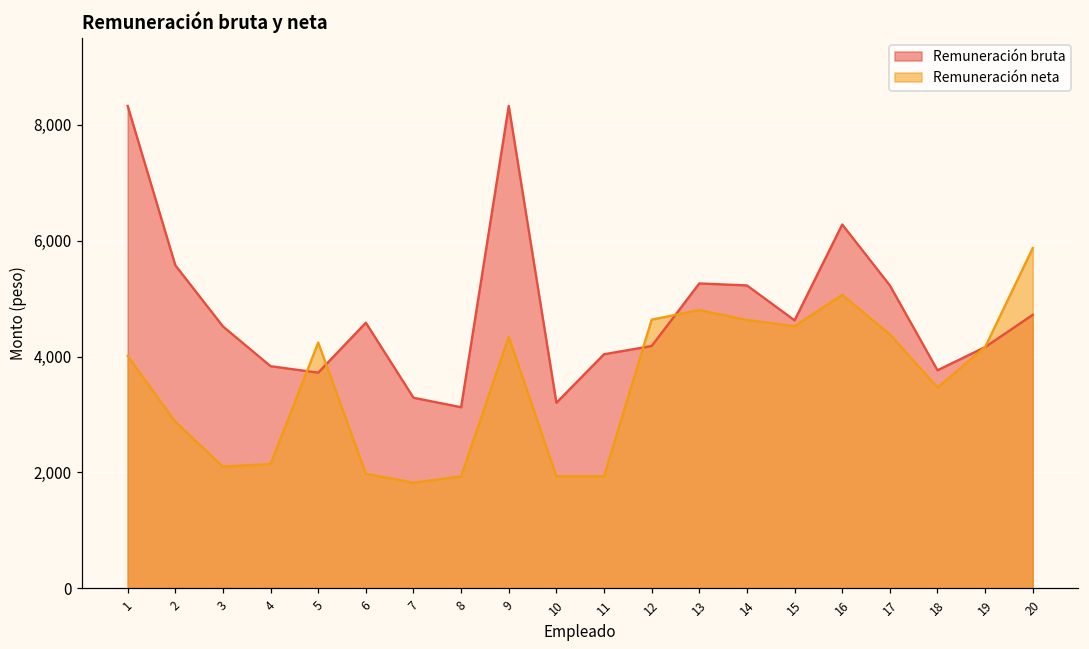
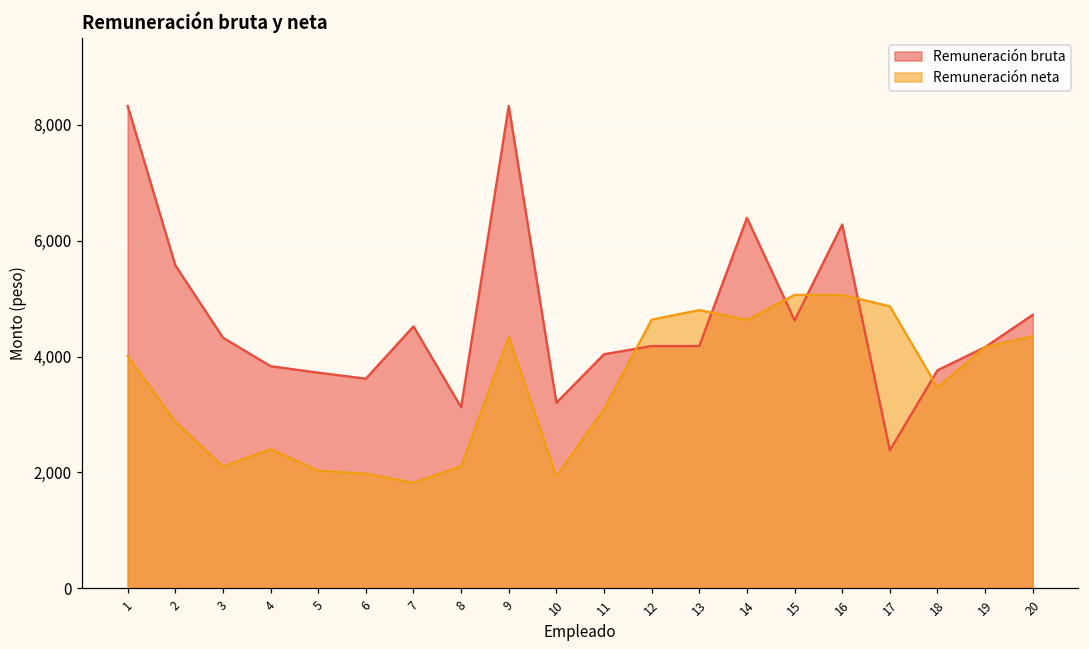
  {
    "Remuneración bruta": {
      "1": "8,300",
      "2": "5,600",
-     "3": "4,500",
+     "3": "4,300",
      "4": "3,800",
      "5": "3,700",
-     "6": "4,600",
-     "7": "3,300",
+     "6": "3,600",
+     "7": "4,500",
      "8": "3,100",
      "9": "8,300",
      "10": "3,200",
      "11": "4,000",
      "12": "4,200",
-     "13": "5,300",
-     "14": "5,200",
+     "13": "4,200",
+     "14": "6,400",
      "15": "4,600",
      "16": "6,300",
-     "17": "5,200",
+     "17": "2,400",
      "18": "3,800",
      "20": "4,700"
    },
    "Remuneración neta": {
      "1": "4,000",
      "2": "2,900",
      "3": "2,100",
-     "4": "2,100",
-     "5": "4,200",
+     "4": "2,400",
+     "5": "2,000",
      "6": "2,000",
      "7": "1,800",
-     "8": "1,900",
+     "8": "2,100",
      "9": "4,300",
      "10": "1,900",
-     "11": "1,900",
+     "11": "3,100",
      "12": "4,600",
      "13": "4,800",
      "14": "4,600",
-     "15": "4,500",
+     "15": "5,100",
      "16": "5,100",
-     "17": "4,400",
+     "17": "4,900",
      "18": "3,500",
-     "20": "5,900"
+     "20": "4,400"
    }
  }
